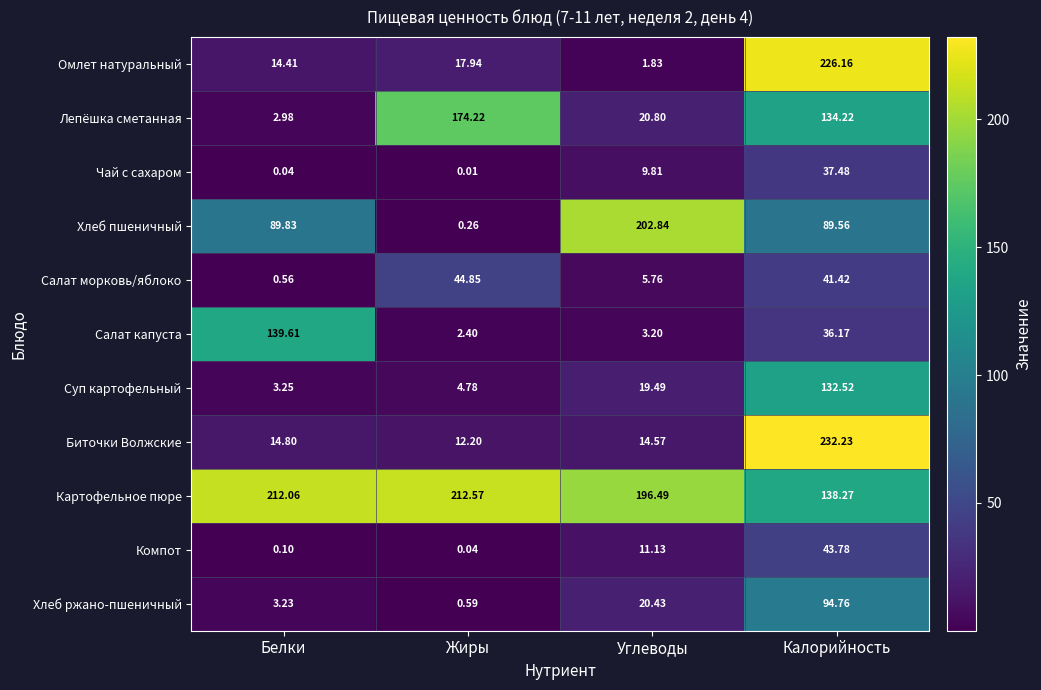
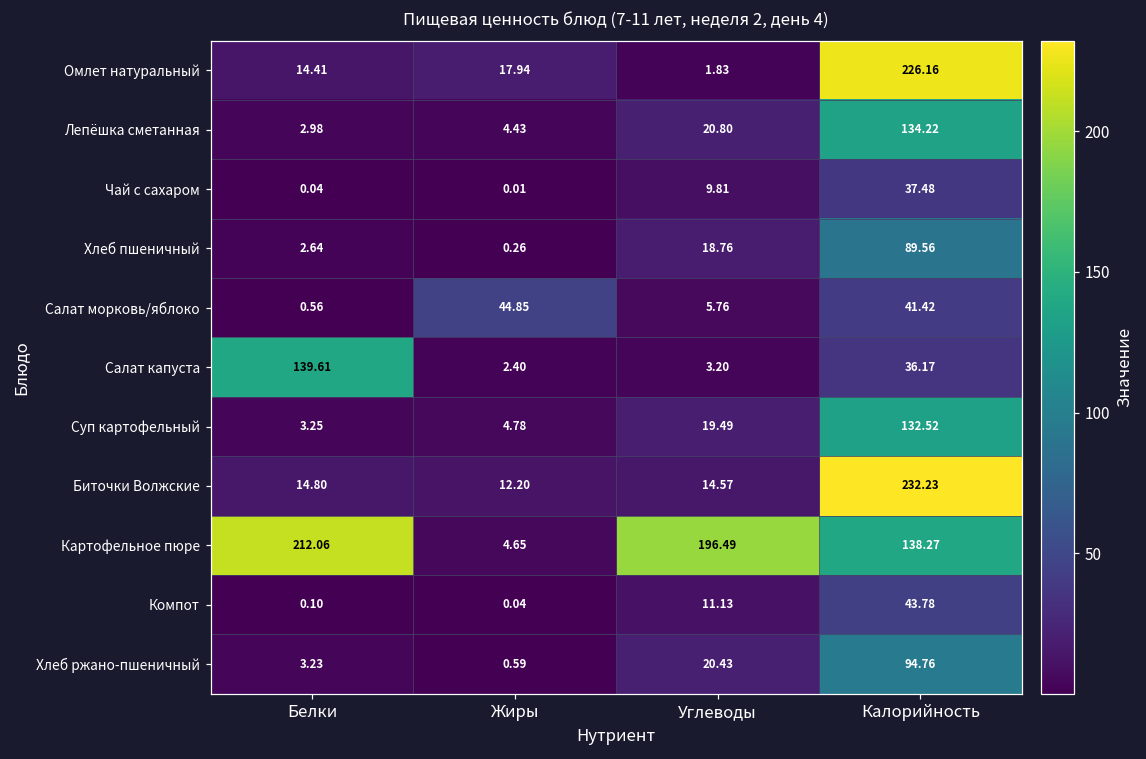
  {
    "Омлет натуральный": {
      "Белки": 14.41,
      "Жиры": 17.94,
      "Углеводы": 1.83,
      "Калорийность": 226.16
    },
    "Лепёшка сметанная": {
      "Белки": 2.98,
-     "Жиры": 174.22,
+     "Жиры": 4.43,
      "Углеводы": 20.80,
      "Калорийность": 134.22
    },
    "Чай с сахаром": {
      "Белки": 0.04,
      "Жиры": 0.01,
      "Углеводы": 9.81,
      "Калорийность": 37.48
    },
    "Хлеб пшеничный": {
-     "Белки": 89.83,
+     "Белки": 2.64,
      "Жиры": 0.26,
-     "Углеводы": 202.84,
+     "Углеводы": 18.76,
      "Калорийность": 89.56
    },
    "Салат морковь/яблоко": {
      "Белки": 0.56,
      "Жиры": 44.85,
      "Углеводы": 5.76,
      "Калорийность": 41.42
    },
    "Салат капуста": {
      "Белки": 139.61,
      "Жиры": 2.40,
      "Углеводы": 3.20,
      "Калорийность": 36.17
    },
    "Суп картофельный": {
      "Белки": 3.25,
      "Жиры": 4.78,
      "Углеводы": 19.49,
      "Калорийность": 132.52
    },
    "Биточки Волжские": {
      "Белки": 14.80,
      "Жиры": 12.20,
      "Углеводы": 14.57,
      "Калорийность": 232.23
    },
    "Картофельное пюре": {
      "Белки": 212.06,
-     "Жиры": 212.57,
+     "Жиры": 4.65,
      "Углеводы": 196.49,
      "Калорийность": 138.27
    },
    "Компот": {
      "Белки": 0.10,
      "Жиры": 0.04,
      "Углеводы": 11.13,
      "Калорийность": 43.78
    },
    "Хлеб ржано-пшеничный": {
      "Белки": 3.23,
      "Жиры": 0.59,
      "Углеводы": 20.43,
      "Калорийность": 94.76
    }
  }
